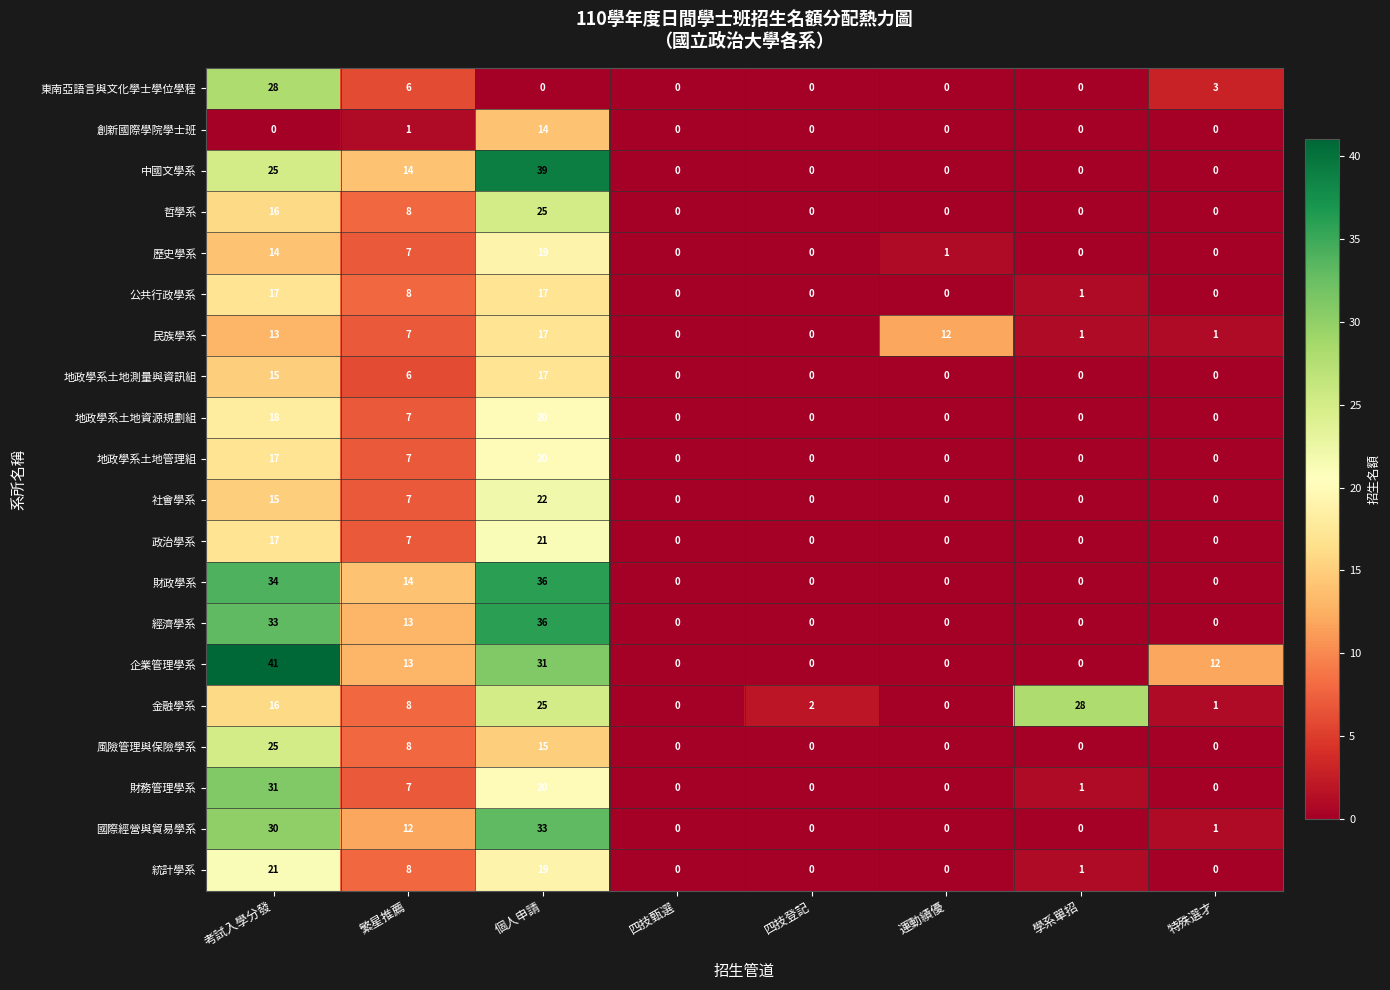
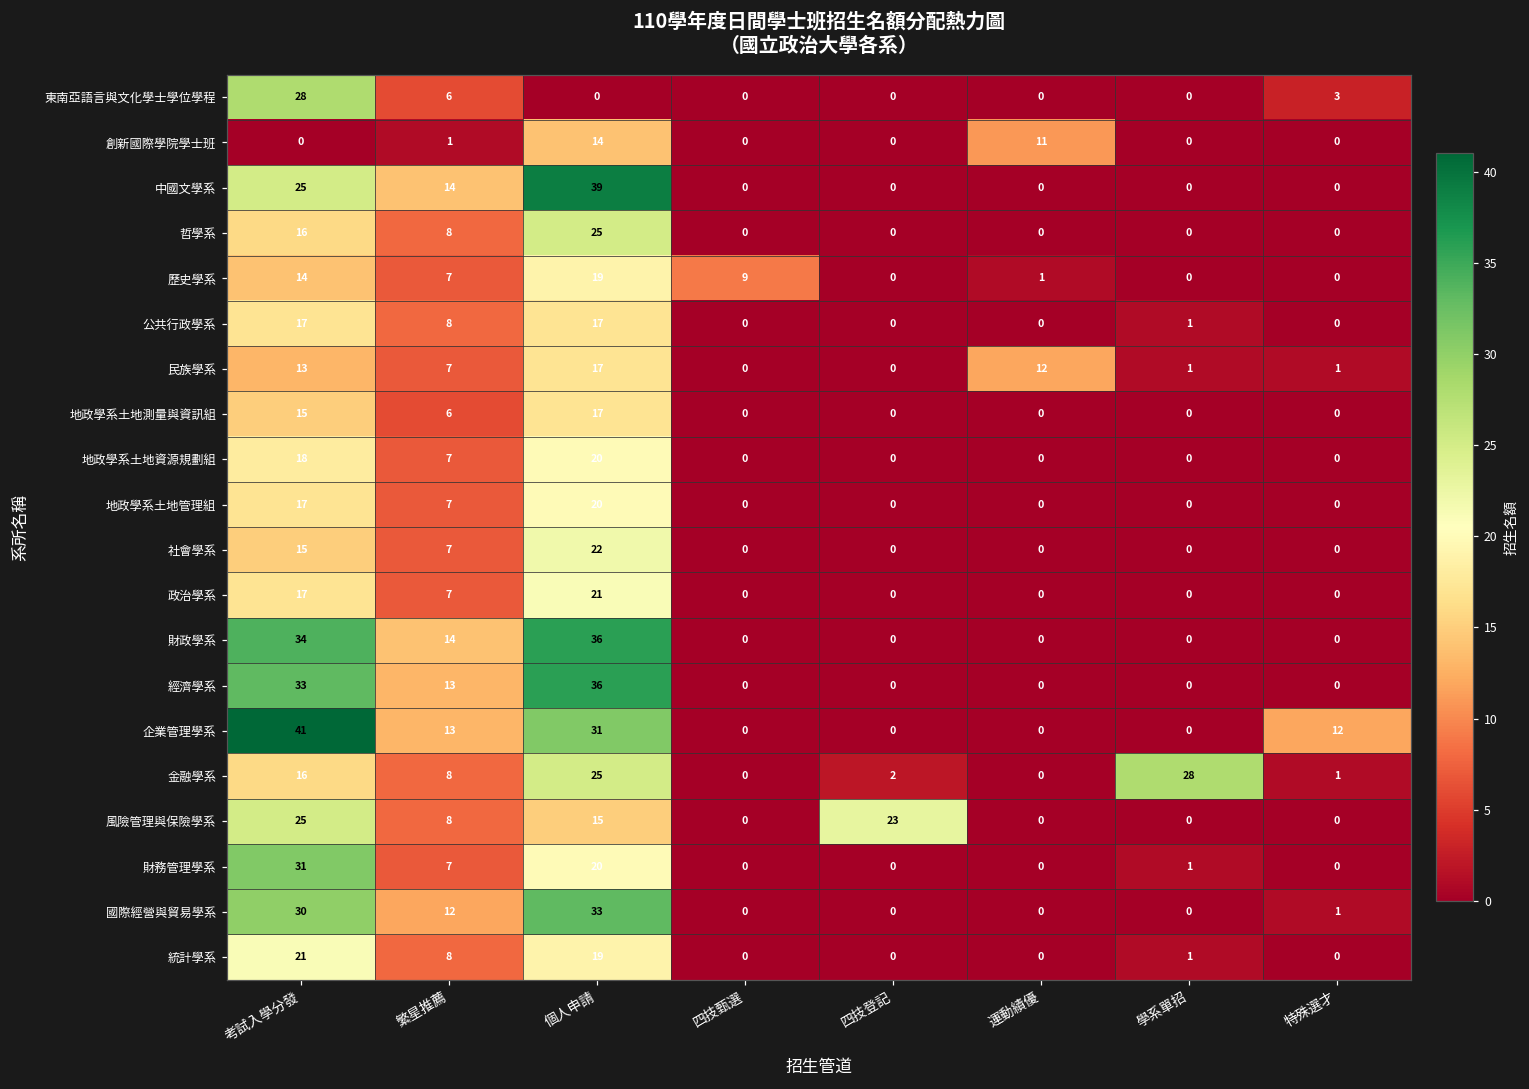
  {
    "東南亞語言與文化學士學位學程": {
      "考試入學分發": 28,
      "繁星推薦": 6,
      "個人申請": 0,
      "四技甄選": 0,
      "四技登記": 0,
      "運動績優": 0,
      "學系單招": 0,
      "特殊選才": 3
    },
    "創新國際學院學士班": {
      "考試入學分發": 0,
      "繁星推薦": 1,
      "個人申請": 14,
      "四技甄選": 0,
      "四技登記": 0,
-     "運動績優": 0,
+     "運動績優": 11,
      "學系單招": 0,
      "特殊選才": 0
    },
    "中國文學系": {
      "考試入學分發": 25,
      "繁星推薦": 14,
      "個人申請": 39,
      "四技甄選": 0,
      "四技登記": 0,
      "運動績優": 0,
      "學系單招": 0,
      "特殊選才": 0
    },
    "哲學系": {
      "考試入學分發": 16,
      "繁星推薦": 8,
      "個人申請": 25,
      "四技甄選": 0,
      "四技登記": 0,
      "運動績優": 0,
      "學系單招": 0,
      "特殊選才": 0
    },
    "歷史學系": {
      "考試入學分發": 14,
      "繁星推薦": 7,
      "個人申請": 19,
-     "四技甄選": 0,
+     "四技甄選": 9,
      "四技登記": 0,
      "運動績優": 1,
      "學系單招": 0,
      "特殊選才": 0
    },
    "公共行政學系": {
      "考試入學分發": 17,
      "繁星推薦": 8,
      "個人申請": 17,
      "四技甄選": 0,
      "四技登記": 0,
      "運動績優": 0,
      "學系單招": 1,
      "特殊選才": 0
    },
    "民族學系": {
      "考試入學分發": 13,
      "繁星推薦": 7,
      "個人申請": 17,
      "四技甄選": 0,
      "四技登記": 0,
      "運動績優": 12,
      "學系單招": 1,
      "特殊選才": 1
    },
    "地政學系土地測量與資訊組": {
      "考試入學分發": 15,
      "繁星推薦": 6,
      "個人申請": 17,
      "四技甄選": 0,
      "四技登記": 0,
      "運動績優": 0,
      "學系單招": 0,
      "特殊選才": 0
    },
    "地政學系土地資源規劃組": {
      "考試入學分發": 18,
      "繁星推薦": 7,
      "個人申請": 20,
      "四技甄選": 0,
      "四技登記": 0,
      "運動績優": 0,
      "學系單招": 0,
      "特殊選才": 0
    },
    "地政學系土地管理組": {
      "考試入學分發": 17,
      "繁星推薦": 7,
      "個人申請": 20,
      "四技甄選": 0,
      "四技登記": 0,
      "運動績優": 0,
      "學系單招": 0,
      "特殊選才": 0
    },
    "社會學系": {
      "考試入學分發": 15,
      "繁星推薦": 7,
      "個人申請": 22,
      "四技甄選": 0,
      "四技登記": 0,
      "運動績優": 0,
      "學系單招": 0,
      "特殊選才": 0
    },
    "政治學系": {
      "考試入學分發": 17,
      "繁星推薦": 7,
      "個人申請": 21,
      "四技甄選": 0,
      "四技登記": 0,
      "運動績優": 0,
      "學系單招": 0,
      "特殊選才": 0
    },
    "財政學系": {
      "考試入學分發": 34,
      "繁星推薦": 14,
      "個人申請": 36,
      "四技甄選": 0,
      "四技登記": 0,
      "運動績優": 0,
      "學系單招": 0,
      "特殊選才": 0
    },
    "經濟學系": {
      "考試入學分發": 33,
      "繁星推薦": 13,
      "個人申請": 36,
      "四技甄選": 0,
      "四技登記": 0,
      "運動績優": 0,
      "學系單招": 0,
      "特殊選才": 0
    },
    "企業管理學系": {
      "考試入學分發": 41,
      "繁星推薦": 13,
      "個人申請": 31,
      "四技甄選": 0,
      "四技登記": 0,
      "運動績優": 0,
      "學系單招": 0,
      "特殊選才": 12
    },
    "金融學系": {
      "考試入學分發": 16,
      "繁星推薦": 8,
      "個人申請": 25,
      "四技甄選": 0,
      "四技登記": 2,
      "運動績優": 0,
      "學系單招": 28,
      "特殊選才": 1
    },
    "風險管理與保險學系": {
      "考試入學分發": 25,
      "繁星推薦": 8,
      "個人申請": 15,
      "四技甄選": 0,
-     "四技登記": 0,
+     "四技登記": 23,
      "運動績優": 0,
      "學系單招": 0,
      "特殊選才": 0
    },
    "財務管理學系": {
      "考試入學分發": 31,
      "繁星推薦": 7,
      "個人申請": 20,
      "四技甄選": 0,
      "四技登記": 0,
      "運動績優": 0,
      "學系單招": 1,
      "特殊選才": 0
    },
    "國際經營與貿易學系": {
      "考試入學分發": 30,
      "繁星推薦": 12,
      "個人申請": 33,
      "四技甄選": 0,
      "四技登記": 0,
      "運動績優": 0,
      "學系單招": 0,
      "特殊選才": 1
    },
    "統計學系": {
      "考試入學分發": 21,
      "繁星推薦": 8,
      "個人申請": 19,
      "四技甄選": 0,
      "四技登記": 0,
      "運動績優": 0,
      "學系單招": 1,
      "特殊選才": 0
    }
  }
